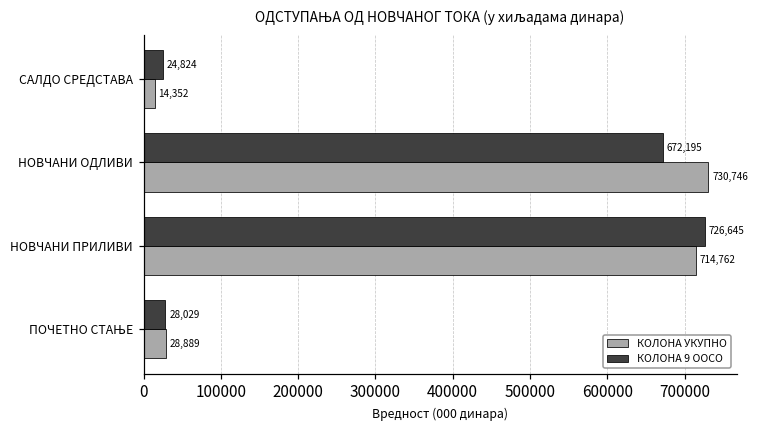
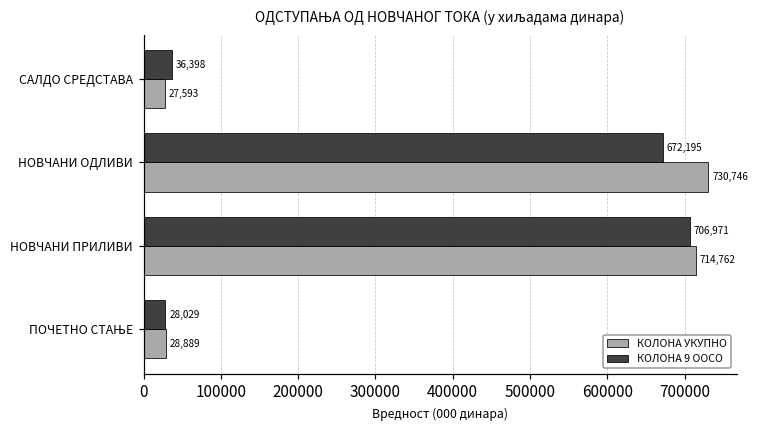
  {
    "КОЛОНА УКУПНО": {
-     "САЛДО СРЕДСТАВА": "14,352",
+     "САЛДО СРЕДСТАВА": "27,593",
      "НОВЧАНИ ОДЛИВИ": "730,746",
      "НОВЧАНИ ПРИЛИВИ": "714,762",
      "ПОЧЕТНО СТАЊЕ": "28,889"
    },
    "КОЛОНА 9 ООСО": {
-     "САЛДО СРЕДСТАВА": "24,824",
+     "САЛДО СРЕДСТАВА": "36,398",
      "НОВЧАНИ ОДЛИВИ": "672,195",
-     "НОВЧАНИ ПРИЛИВИ": "726,645",
+     "НОВЧАНИ ПРИЛИВИ": "706,971",
      "ПОЧЕТНО СТАЊЕ": "28,029"
    }
  }
